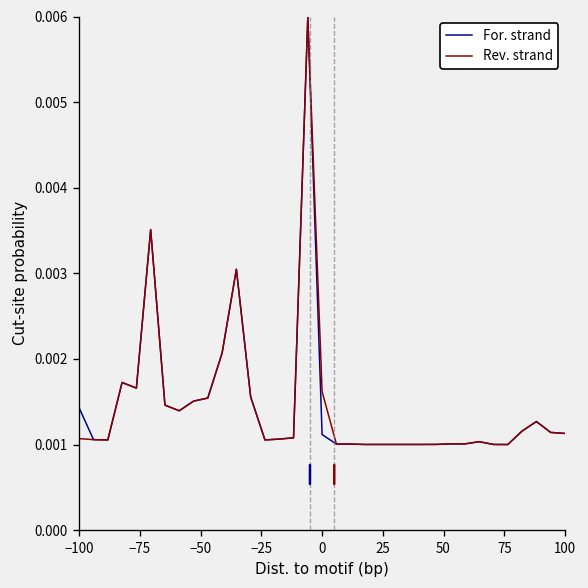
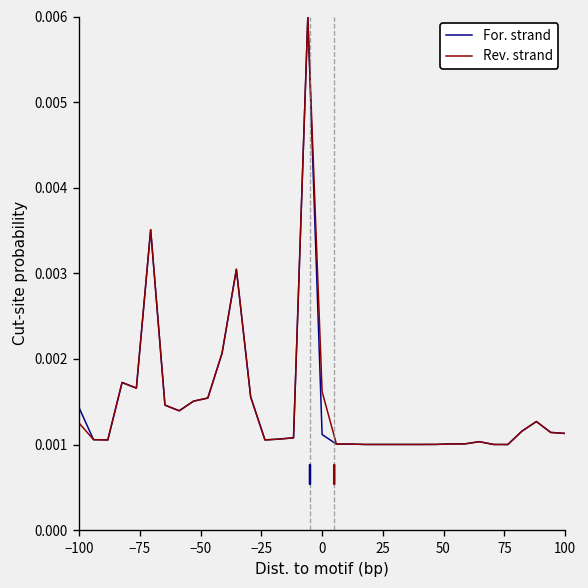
  {
    "For. strand": {
      "−100": 0.0014,
      "0": 0.0011
    },
    "Rev. strand": {
-     "−100": 0.0011,
+     "−100": 0.0012,
      "0": 0.0016
    }
  }
